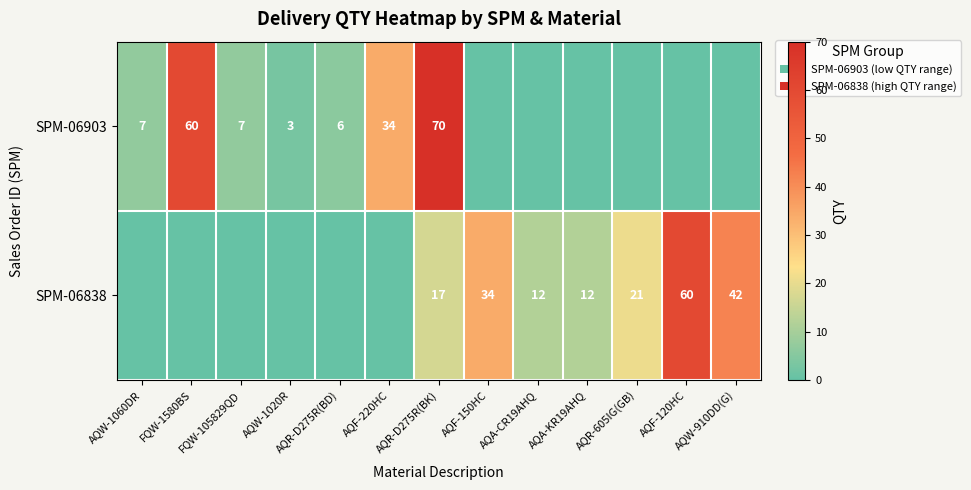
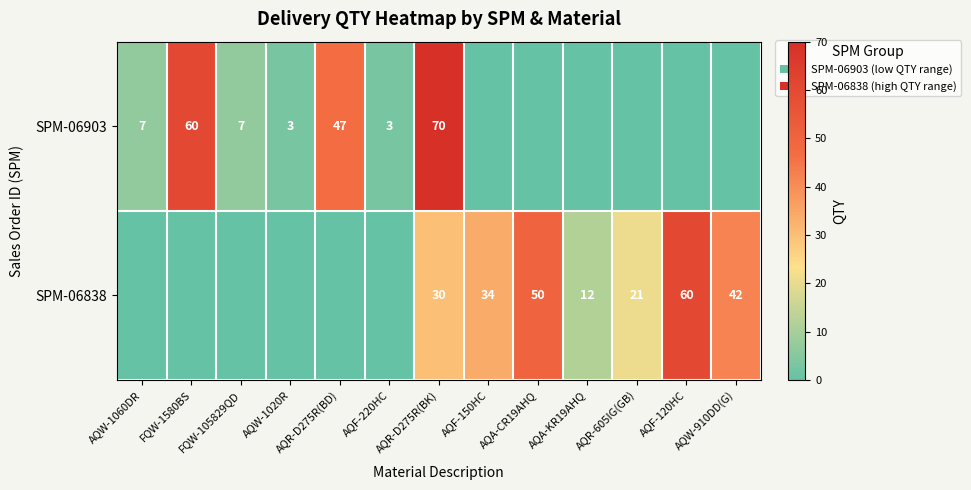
  {
    "SPM-06903": {
      "AQW-1060DR": 7,
      "FQW-1580BS": 60,
      "FQW-105829QD": 7,
      "AQW-1020R": 3,
-     "AQR-D275R(BD)": 6,
-     "AQF-220HC": 34,
+     "AQR-D275R(BD)": 47,
+     "AQF-220HC": 3,
      "AQR-D275R(BK)": 70
    },
    "SPM-06838": {
-     "AQR-D275R(BK)": 17,
+     "AQR-D275R(BK)": 30,
      "AQF-150HC": 34,
-     "AQA-CR19AHQ": 12,
+     "AQA-CR19AHQ": 50,
      "AQA-KR19AHQ": 12,
      "AQR-605IG(GB)": 21,
      "AQF-120HC": 60,
      "AQW-910DD(G)": 42
    }
  }
